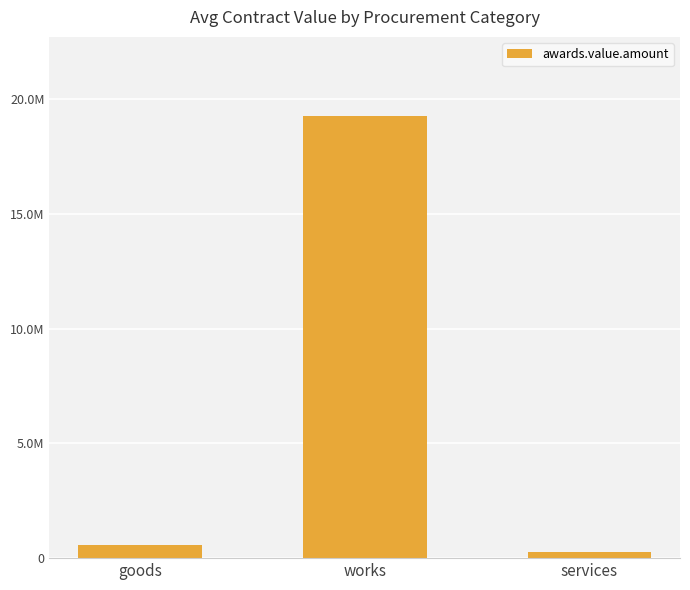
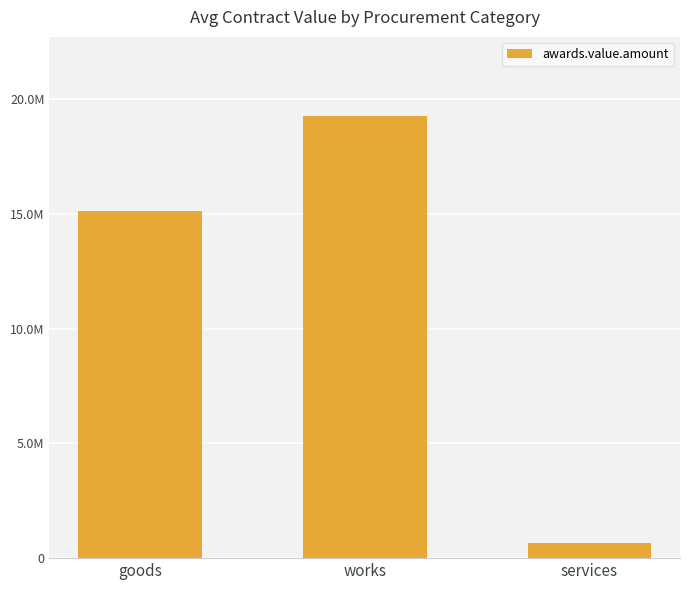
  {
-   "goods": 600000,
+   "goods": 15100000,
    "works": 19300000,
-   "services": 300000
+   "services": 600000
  }
